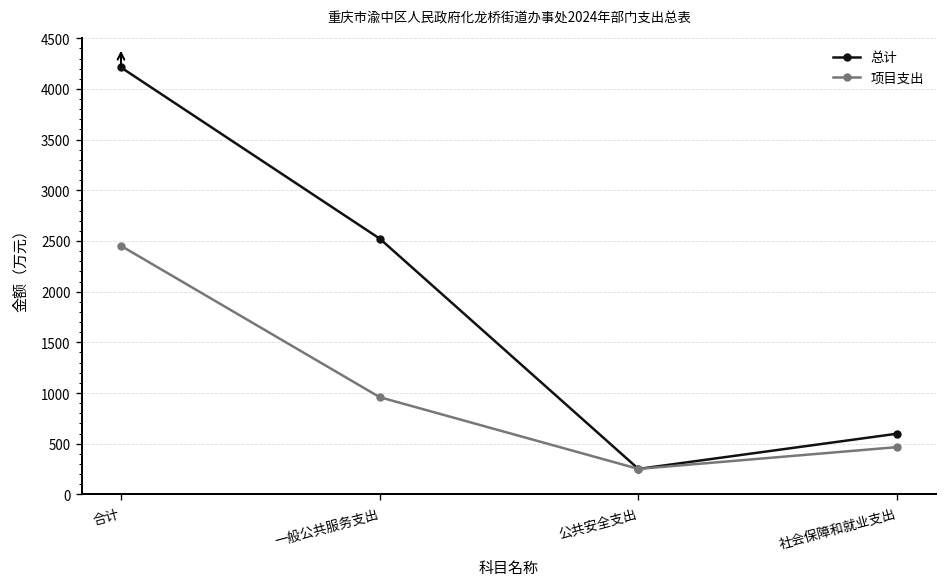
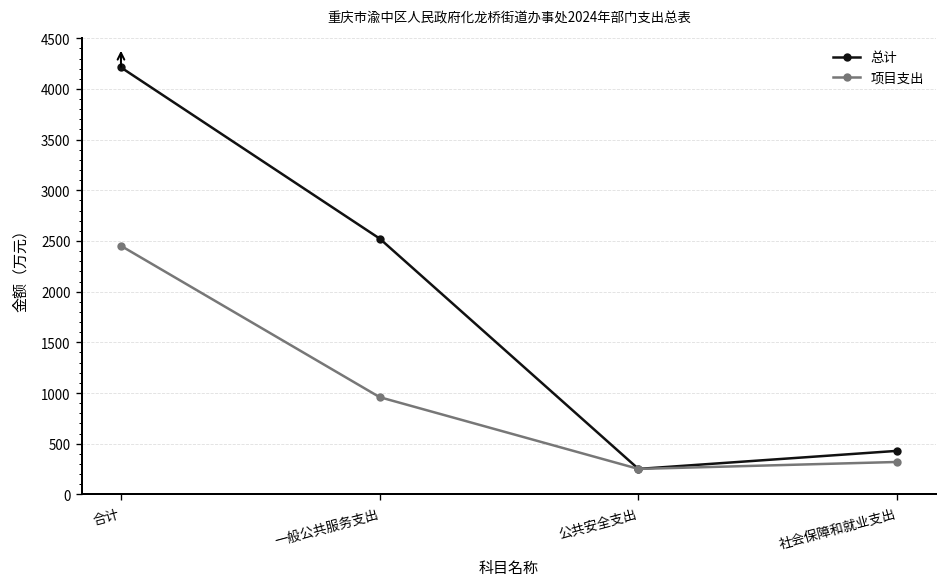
  {
    "总计": {
      "合计": 4200,
      "一般公共服务支出": 2500,
-     "社会保障和就业支出": 600
+     "社会保障和就业支出": 400
    },
    "项目支出": {
      "合计": 2500,
      "一般公共服务支出": 1000,
-     "社会保障和就业支出": 500
+     "社会保障和就业支出": 300
    }
  }
